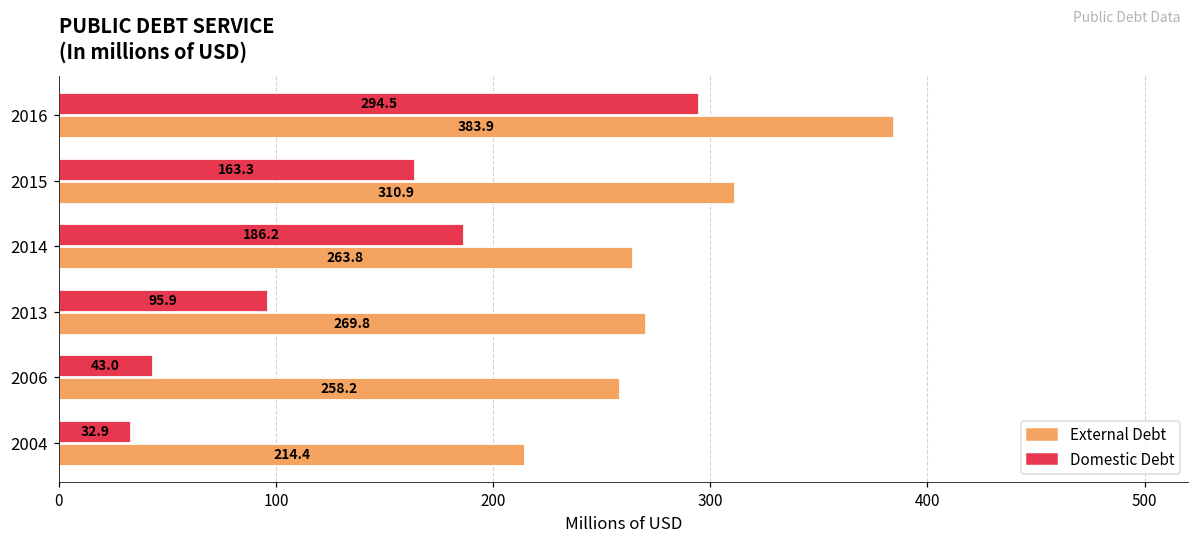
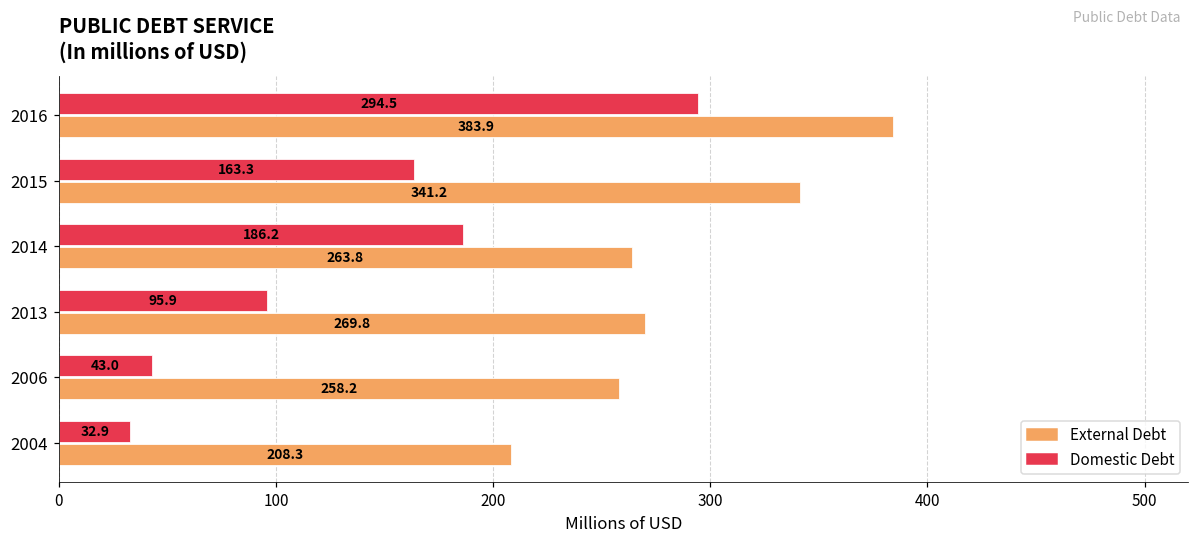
  {
    "External Debt": {
      "2016": 383.9,
-     "2015": 310.9,
+     "2015": 341.2,
      "2014": 263.8,
      "2013": 269.8,
      "2006": 258.2,
-     "2004": 214.4
+     "2004": 208.3
    },
    "Domestic Debt": {
      "2016": 294.5,
      "2015": 163.3,
      "2014": 186.2,
      "2013": 95.9,
      "2006": 43.0,
      "2004": 32.9
    }
  }
